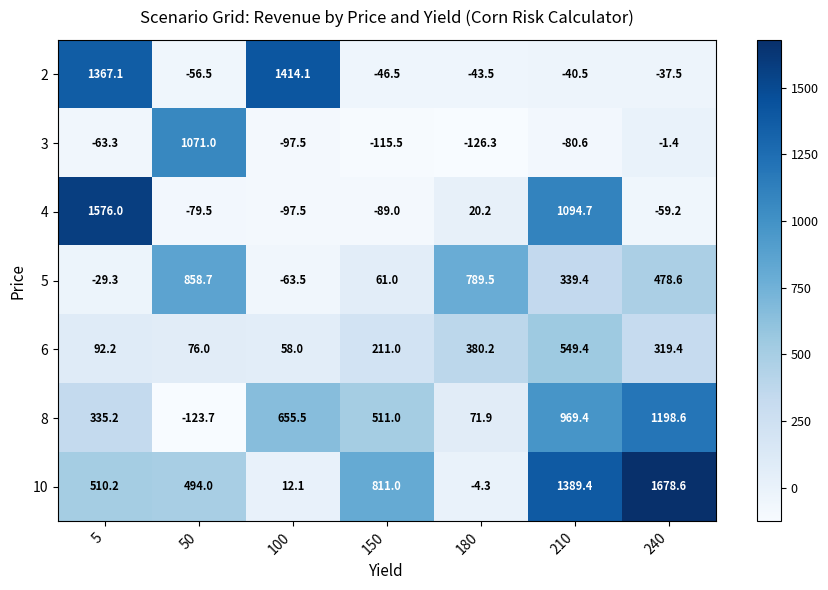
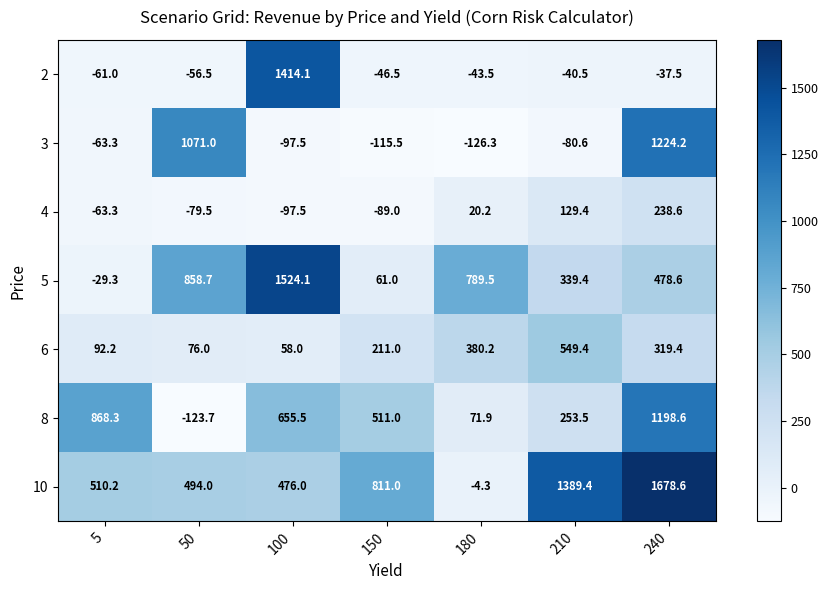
  {
    "2": {
-     "5": 1367.1,
+     "5": -61.0,
      "50": -56.5,
      "100": 1414.1,
      "150": -46.5,
      "180": -43.5,
      "210": -40.5,
      "240": -37.5
    },
    "3": {
      "5": -63.3,
      "50": 1071.0,
      "100": -97.5,
      "150": -115.5,
      "180": -126.3,
      "210": -80.6,
-     "240": -1.4
+     "240": 1224.2
    },
    "4": {
-     "5": 1576.0,
+     "5": -63.3,
      "50": -79.5,
      "100": -97.5,
      "150": -89.0,
      "180": 20.2,
-     "210": 1094.7,
-     "240": -59.2
+     "210": 129.4,
+     "240": 238.6
    },
    "5": {
      "5": -29.3,
      "50": 858.7,
-     "100": -63.5,
+     "100": 1524.1,
      "150": 61.0,
      "180": 789.5,
      "210": 339.4,
      "240": 478.6
    },
    "6": {
      "5": 92.2,
      "50": 76.0,
      "100": 58.0,
      "150": 211.0,
      "180": 380.2,
      "210": 549.4,
      "240": 319.4
    },
    "8": {
-     "5": 335.2,
+     "5": 868.3,
      "50": -123.7,
      "100": 655.5,
      "150": 511.0,
      "180": 71.9,
-     "210": 969.4,
+     "210": 253.5,
      "240": 1198.6
    },
    "10": {
      "5": 510.2,
      "50": 494.0,
-     "100": 12.1,
+     "100": 476.0,
      "150": 811.0,
      "180": -4.3,
      "210": 1389.4,
      "240": 1678.6
    }
  }
